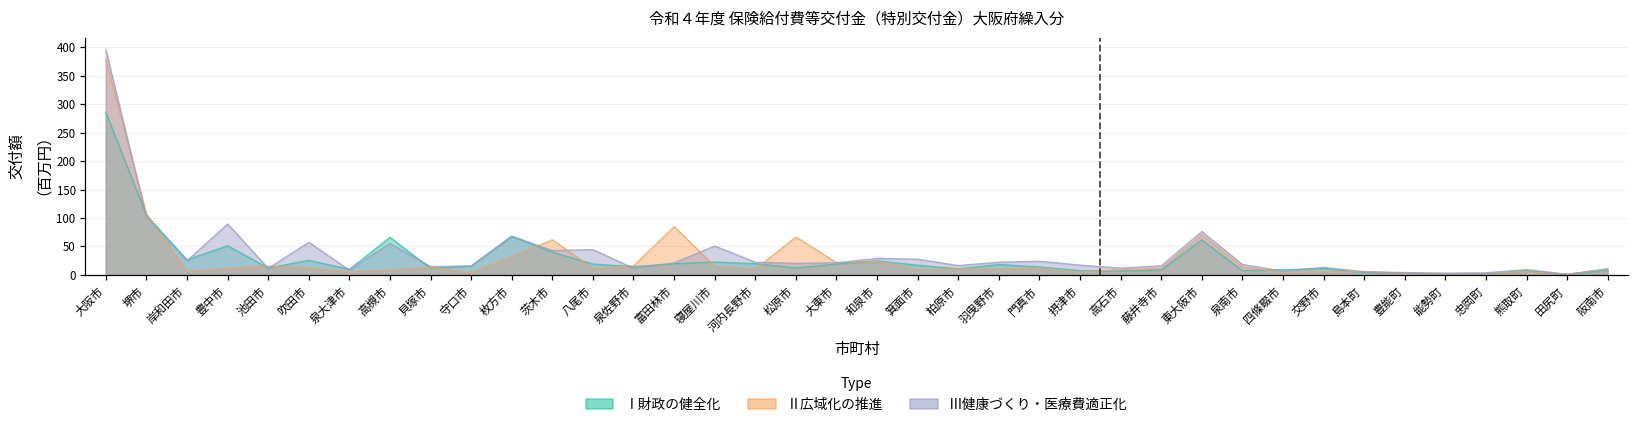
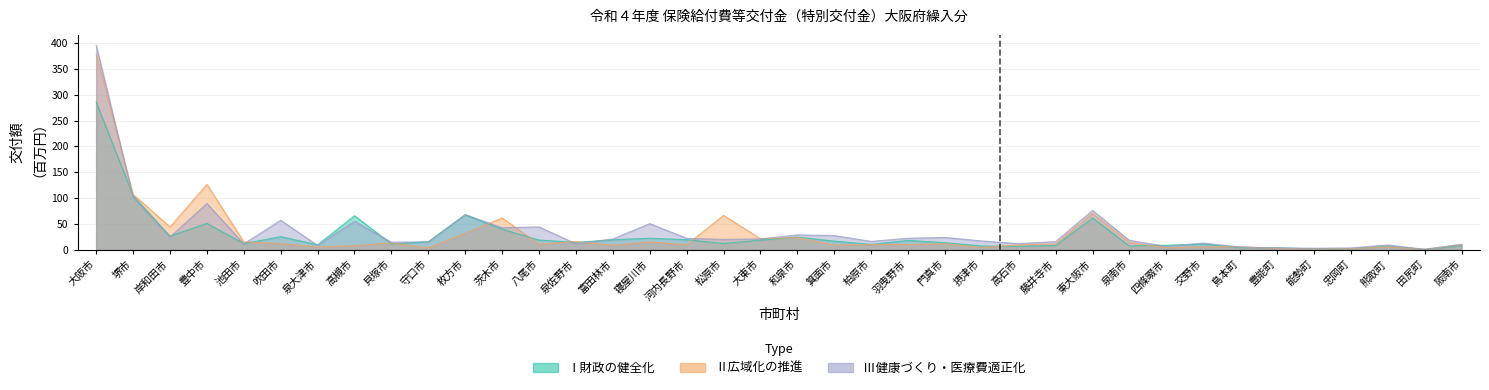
  {
    "Ⅰ財政の健全化": {
      "大阪市": 290,
      "豊中市": 50,
      "吹田市": 30,
      "高槻市": 70,
      "八尾市": 20,
      "寝屋川市": 20,
      "松原市": 10,
      "箕面市": 20,
      "東大阪市": 60,
      "泉南市": 10
    },
    "Ⅱ広域化の推進": {
      "大阪市": 380,
-     "岸和田市": 10,
-     "豊中市": 10,
+     "岸和田市": 40,
+     "豊中市": 130,
      "吹田市": 10,
      "高槻市": 10,
      "守口市": 0,
      "枚方市": 30,
      "茨木市": 60,
      "八尾市": 10,
-     "富田林市": 80,
+     "富田林市": 10,
      "寝屋川市": 20,
      "河内長野市": 10,
      "松原市": 70,
      "箕面市": 10,
      "羽曳野市": 10,
      "東大阪市": 70,
      "交野市": 10
    }
  }
